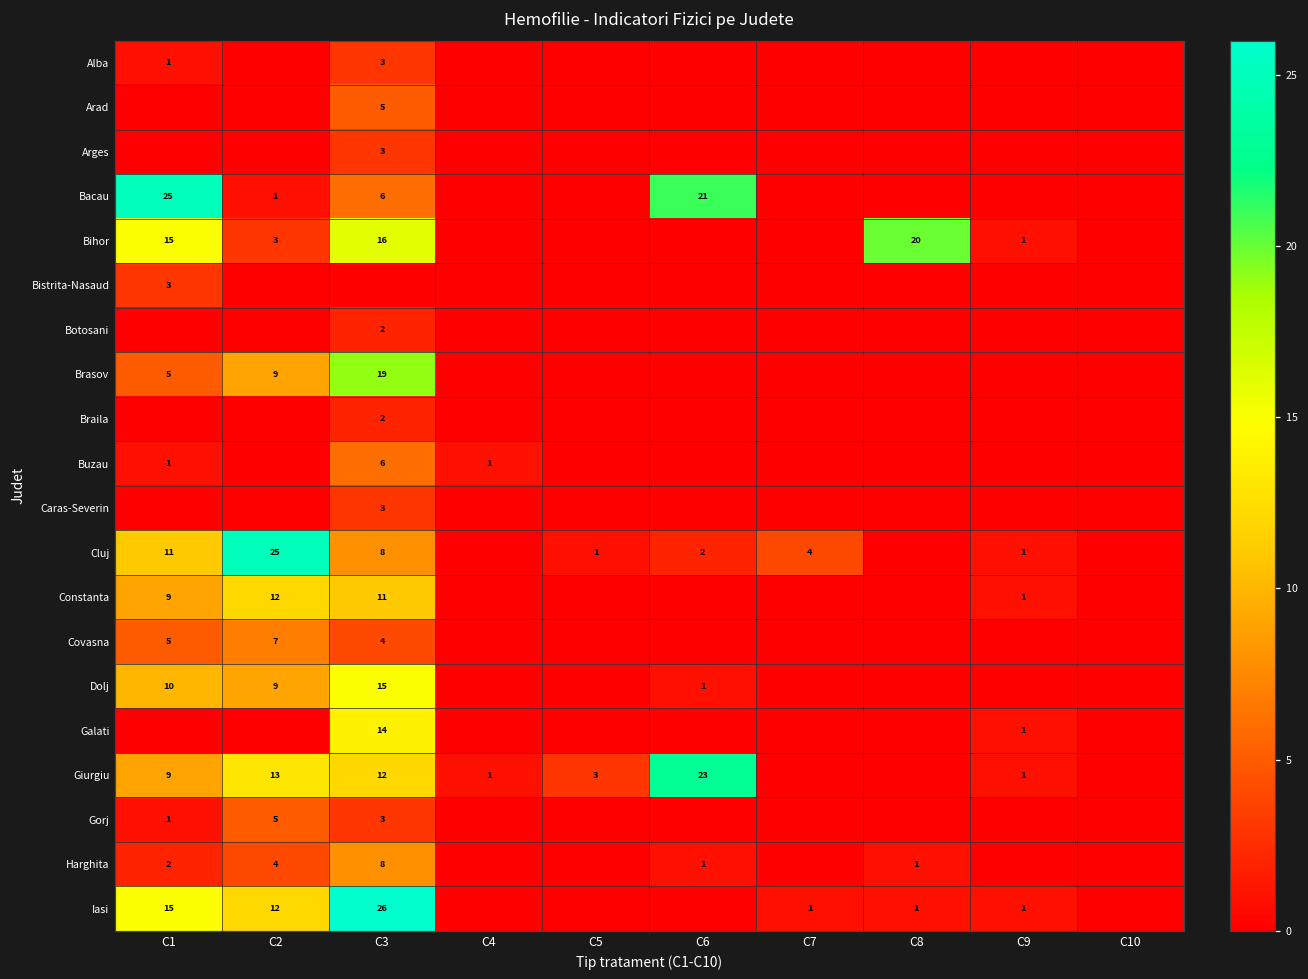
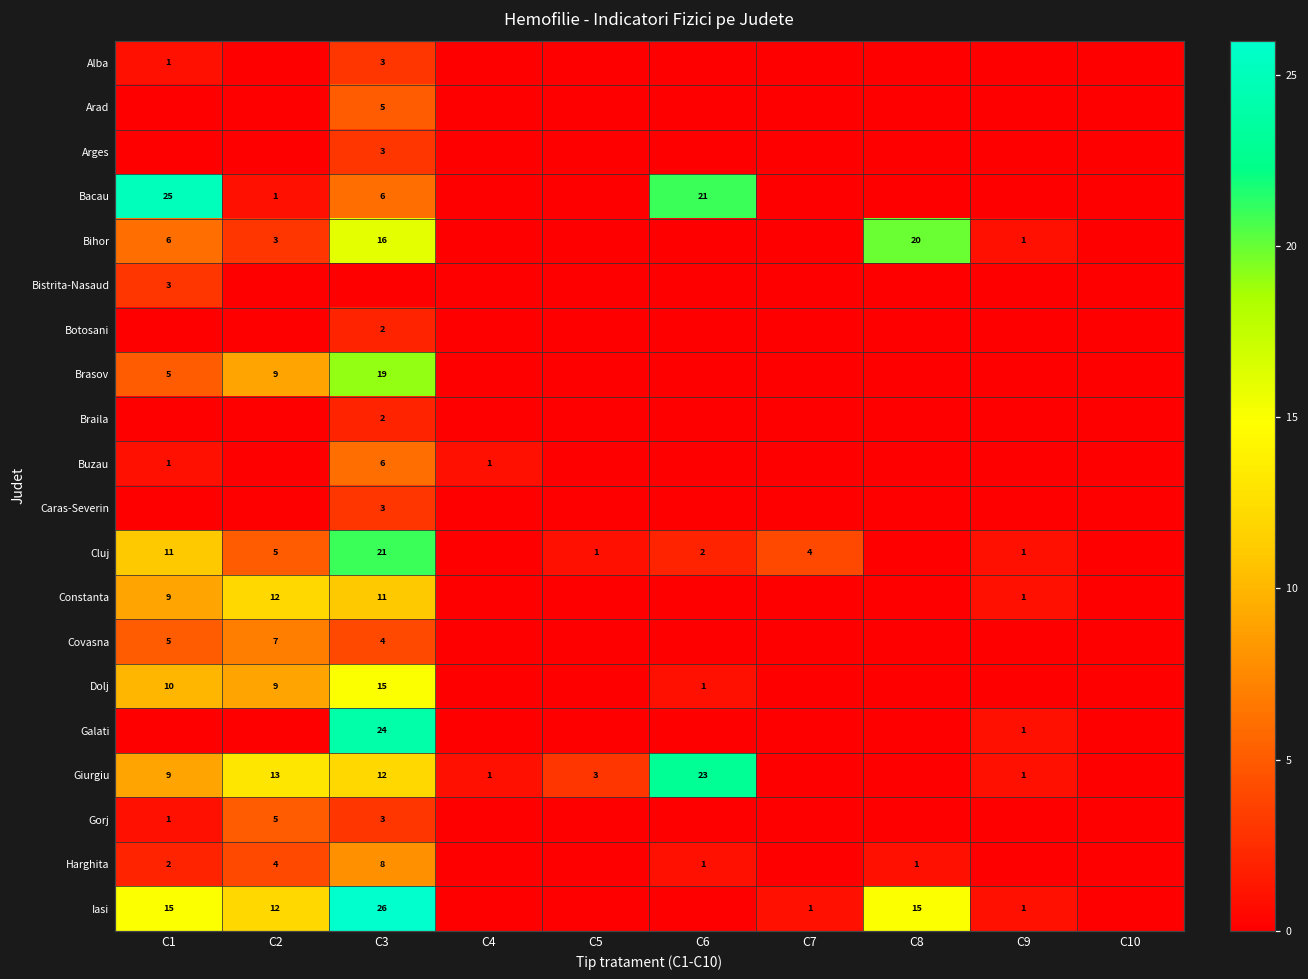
  {
    "Alba": {
      "C1": 1,
      "C3": 3
    },
    "Arad": {
      "C3": 5
    },
    "Arges": {
      "C3": 3
    },
    "Bacau": {
      "C1": 25,
      "C2": 1,
      "C3": 6,
      "C6": 21
    },
    "Bihor": {
-     "C1": 15,
+     "C1": 6,
      "C2": 3,
      "C3": 16,
      "C8": 20,
      "C9": 1
    },
    "Bistrita-Nasaud": {
      "C1": 3
    },
    "Botosani": {
      "C3": 2
    },
    "Brasov": {
      "C1": 5,
      "C2": 9,
      "C3": 19
    },
    "Braila": {
      "C3": 2
    },
    "Buzau": {
      "C1": 1,
      "C3": 6,
      "C4": 1
    },
    "Caras-Severin": {
      "C3": 3
    },
    "Cluj": {
      "C1": 11,
-     "C2": 25,
-     "C3": 8,
+     "C2": 5,
+     "C3": 21,
      "C5": 1,
      "C6": 2,
      "C7": 4,
      "C9": 1
    },
    "Constanta": {
      "C1": 9,
      "C2": 12,
      "C3": 11,
      "C9": 1
    },
    "Covasna": {
      "C1": 5,
      "C2": 7,
      "C3": 4
    },
    "Dolj": {
      "C1": 10,
      "C2": 9,
      "C3": 15,
      "C6": 1
    },
    "Galati": {
-     "C3": 14,
+     "C3": 24,
      "C9": 1
    },
    "Giurgiu": {
      "C1": 9,
      "C2": 13,
      "C3": 12,
      "C4": 1,
      "C5": 3,
      "C6": 23,
      "C9": 1
    },
    "Gorj": {
      "C1": 1,
      "C2": 5,
      "C3": 3
    },
    "Harghita": {
      "C1": 2,
      "C2": 4,
      "C3": 8,
      "C6": 1,
      "C8": 1
    },
    "Iasi": {
      "C1": 15,
      "C2": 12,
      "C3": 26,
      "C7": 1,
-     "C8": 1,
+     "C8": 15,
      "C9": 1
    }
  }
